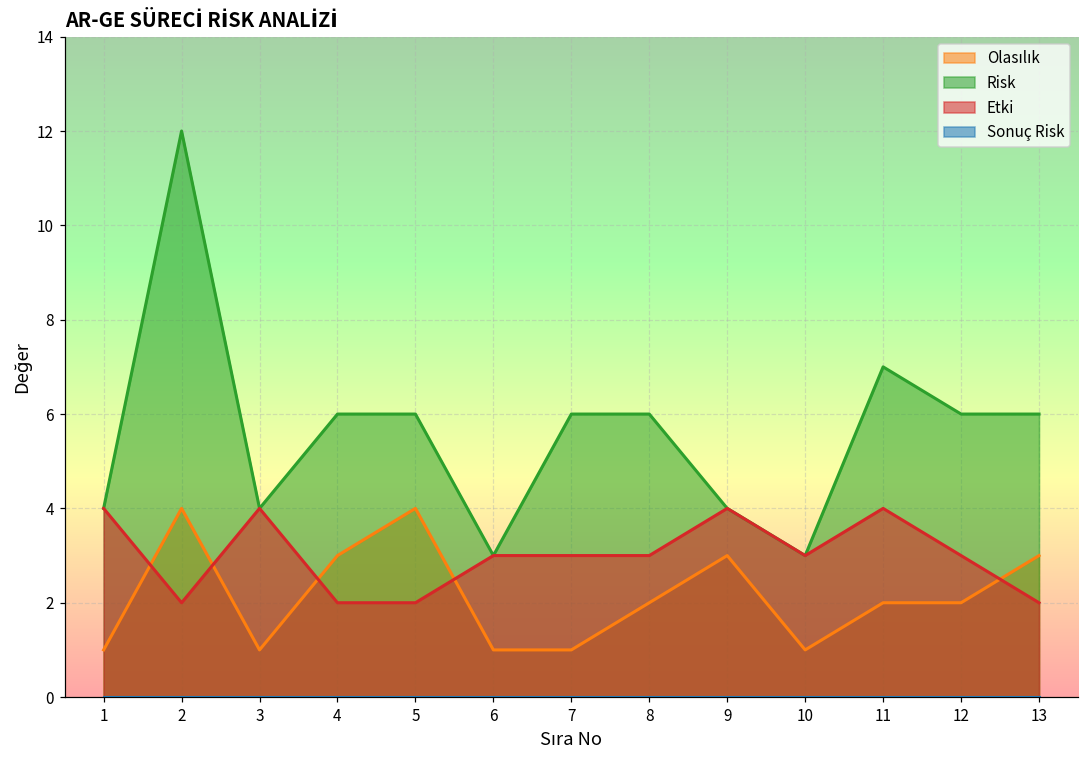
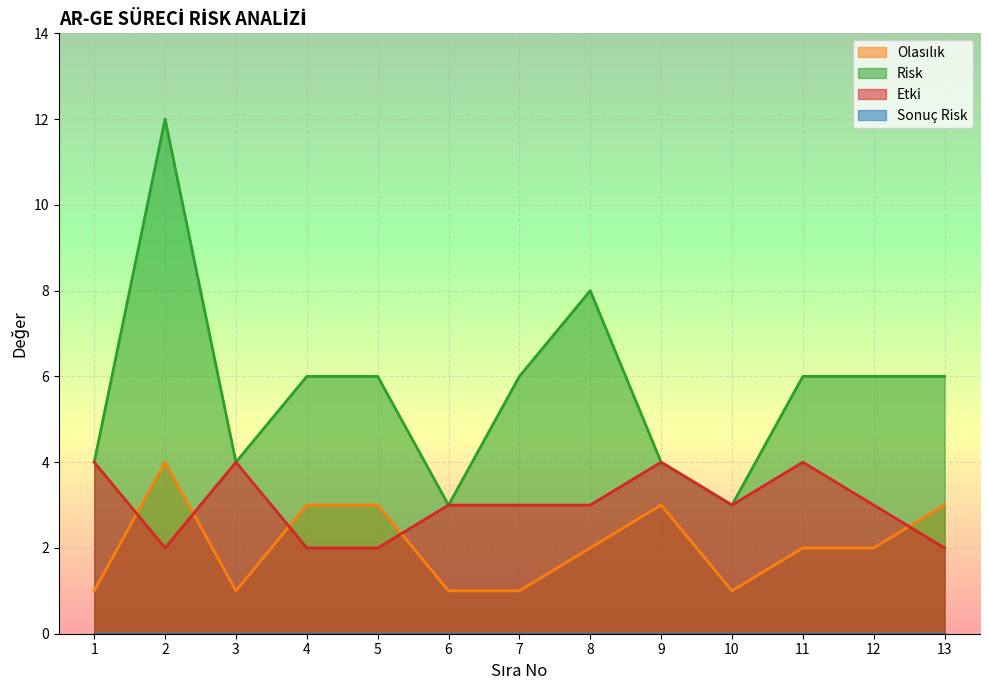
  {
    "Olasılık": {
      "1": 1,
      "2": 4,
      "3": 1,
      "4": 3,
-     "5": 4,
+     "5": 3,
      "6": 1,
      "7": 1,
      "8": 2,
      "9": 3,
      "10": 1,
      "11": 2,
      "12": 2,
      "13": 3
    },
    "Risk": {
      "2": 12,
      "4": 6,
      "5": 6,
      "7": 6,
-     "8": 6,
-     "11": 7,
+     "8": 8,
+     "11": 6,
      "12": 6,
      "13": 6
    },
    "Etki": {
      "2": 2,
      "4": 2,
      "5": 2,
      "7": 3,
      "8": 3,
      "11": 4,
      "12": 3,
      "13": 2
    },
    "Sonuç Risk": {
      "1": 0,
      "2": 0,
      "3": 0,
      "4": 0,
      "5": 0,
      "6": 0,
      "7": 0,
      "8": 0,
      "9": 0,
      "10": 0,
      "11": 0,
      "12": 0,
      "13": 0
    }
  }
